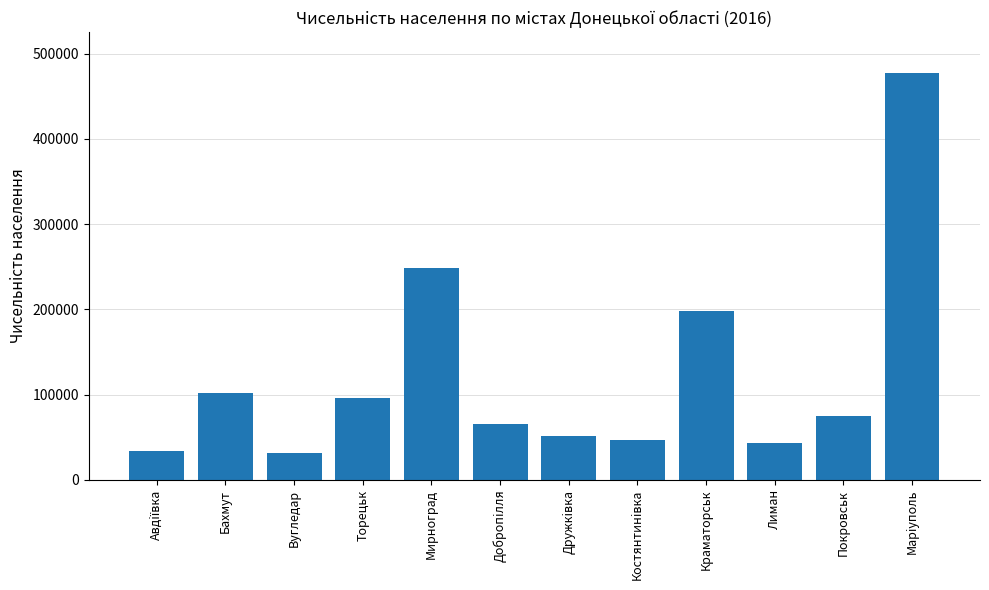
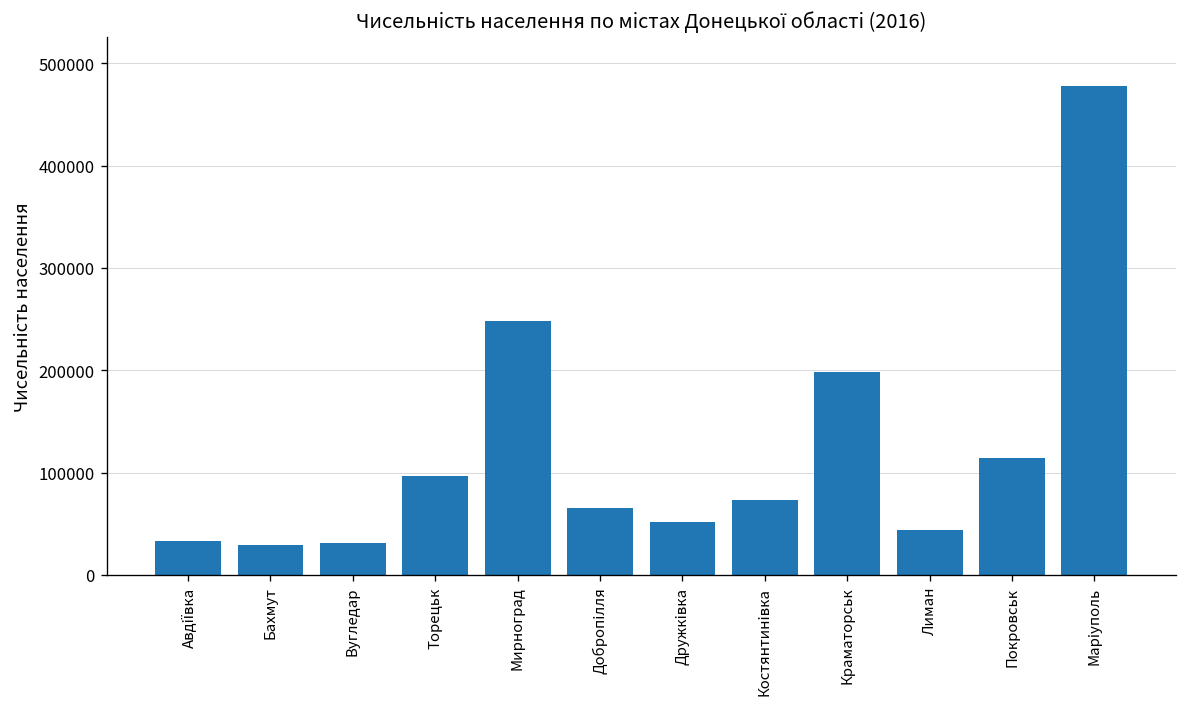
  {
    "Авдiївка": 30000,
-   "Бахмут": 100000,
+   "Бахмут": 30000,
    "Вугледар": 30000,
    "Торецьк": 100000,
    "Мирноград": 250000,
    "Добропiлля": 70000,
    "Дружкiвка": 50000,
-   "Костянтинiвка": 50000,
+   "Костянтинiвка": 70000,
    "Краматорськ": 200000,
    "Лиман": 40000,
-   "Покровськ": 80000,
+   "Покровськ": 110000,
    "Марiуполь": 480000
  }
